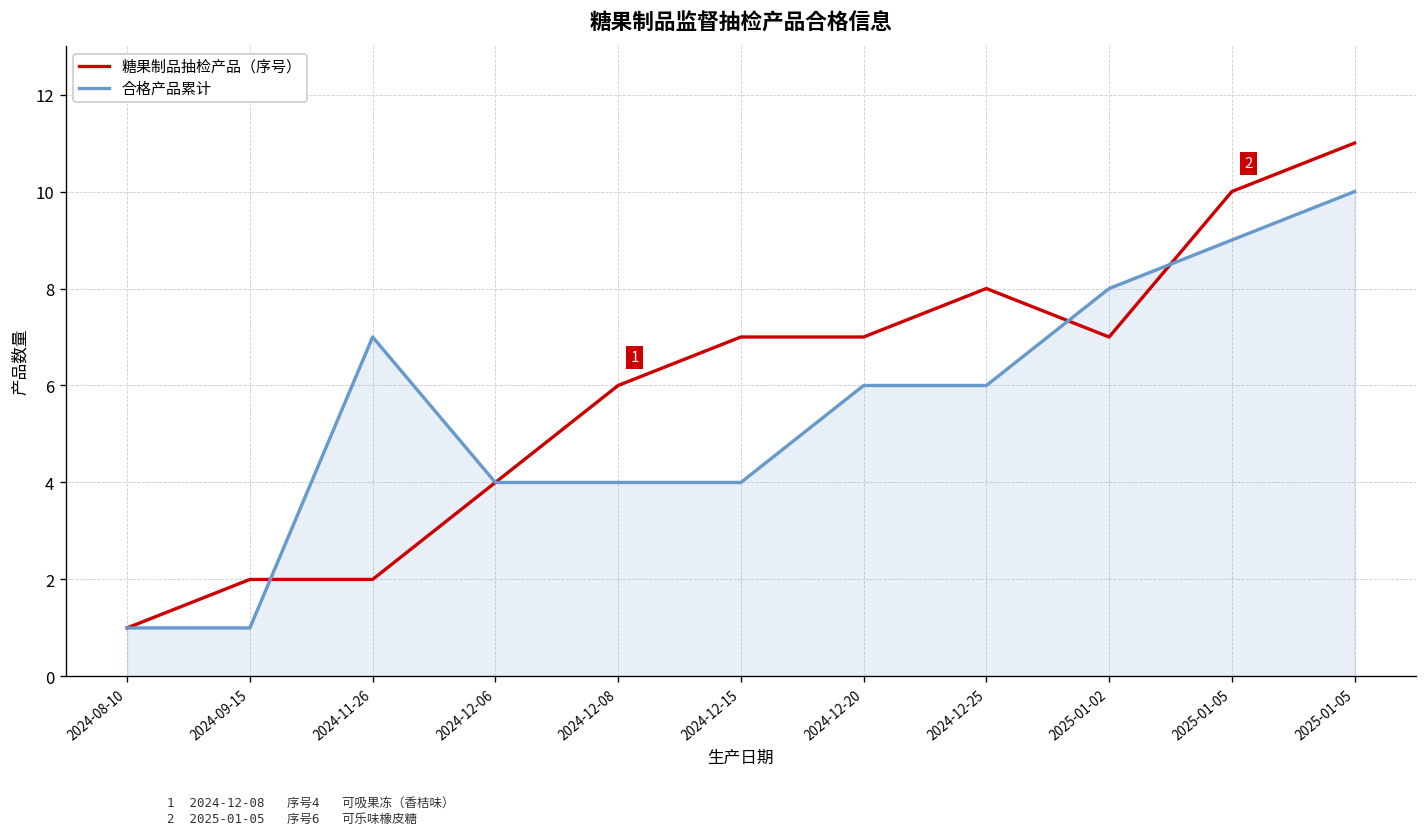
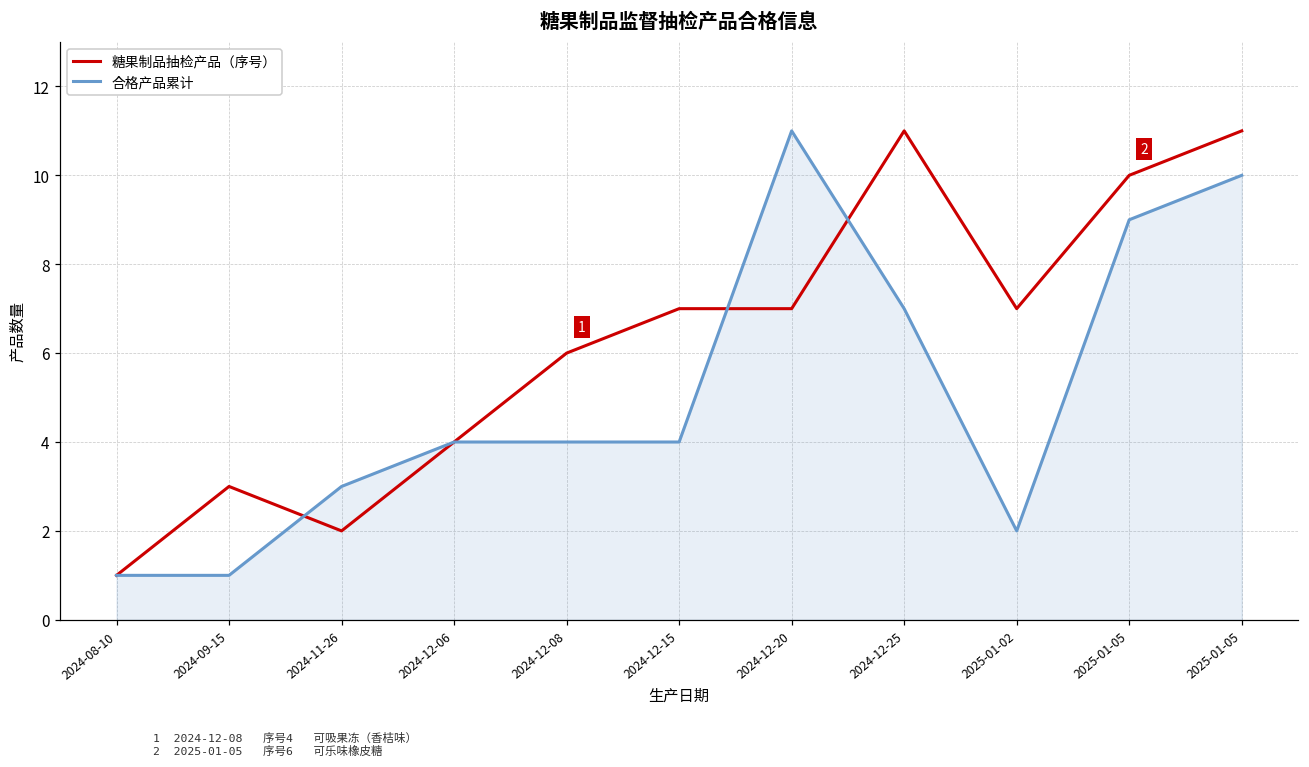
  {
    "糖果制品抽检产品（序号）": {
-     "2024-09-15": 2,
+     "2024-09-15": 3,
      "2024-11-26": 2,
      "2024-12-15": 7,
      "2024-12-20": 7,
-     "2024-12-25": 8,
+     "2024-12-25": 11,
      "2025-01-02": 7
    },
    "合格产品累计": {
      "2024-09-15": 1,
-     "2024-11-26": 7,
+     "2024-11-26": 3,
      "2024-12-08": 4,
      "2024-12-15": 4,
-     "2024-12-20": 6,
-     "2024-12-25": 6,
-     "2025-01-02": 8
+     "2024-12-20": 11,
+     "2024-12-25": 7,
+     "2025-01-02": 2
    }
  }
